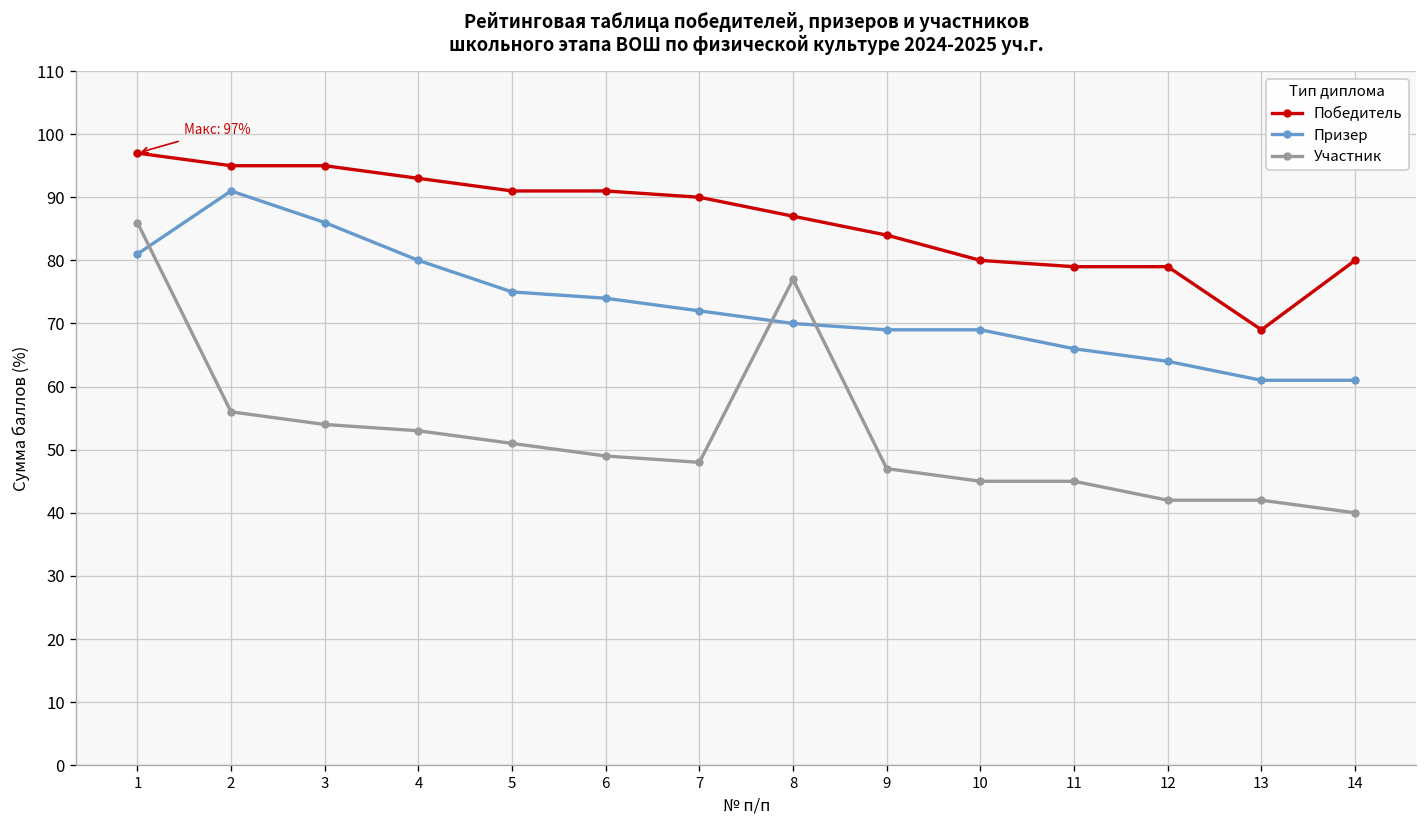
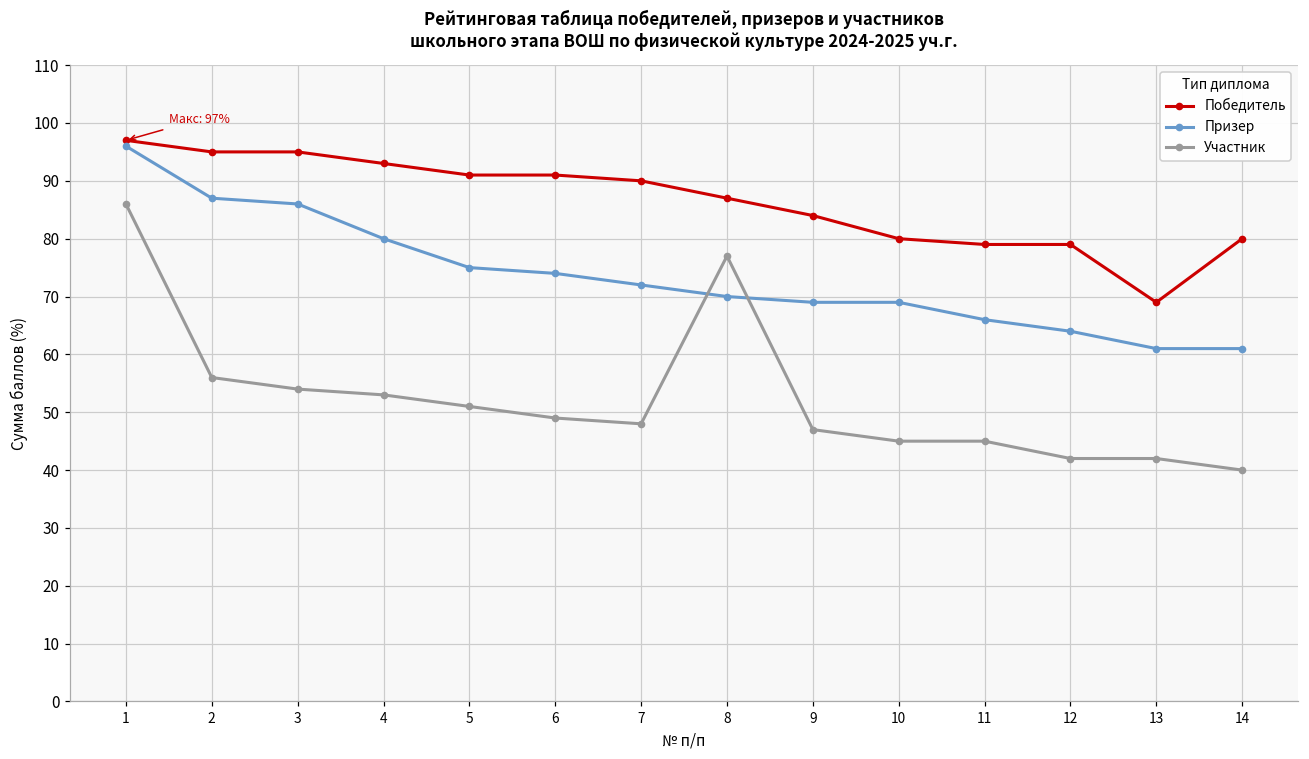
  {
    "Победитель": {
      "1": "97%"
    },
    "Призер": {
-     "1": "81",
-     "2": "91",
+     "1": "96",
+     "2": "87",
      "3": "86",
      "4": "80",
      "5": "75",
      "6": "74",
      "7": "72",
      "8": "70",
      "9": "69",
      "10": "69",
      "11": "66",
      "12": "64",
      "13": "61",
      "14": "61"
    },
    "Участник": {
      "1": "86",
      "2": "56",
      "3": "54",
      "4": "53",
      "5": "51",
      "6": "49",
      "7": "48",
      "8": "77",
      "9": "47",
      "10": "45",
      "11": "45",
      "12": "42",
      "13": "42",
      "14": "40"
    }
  }
